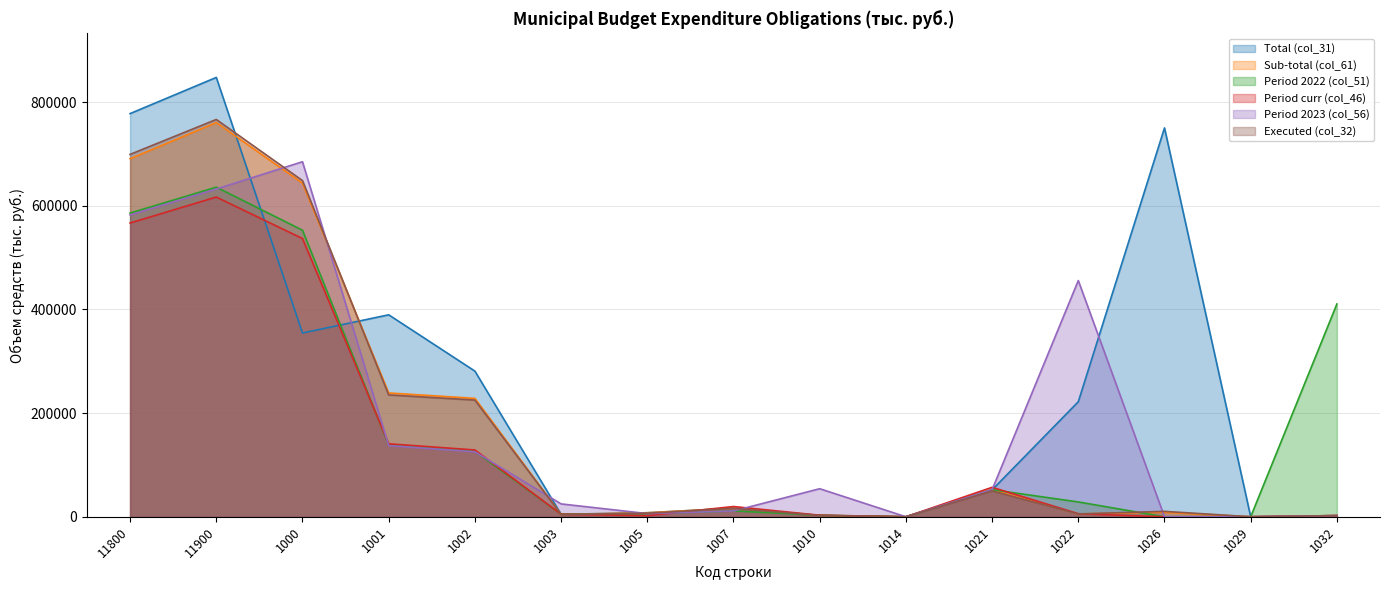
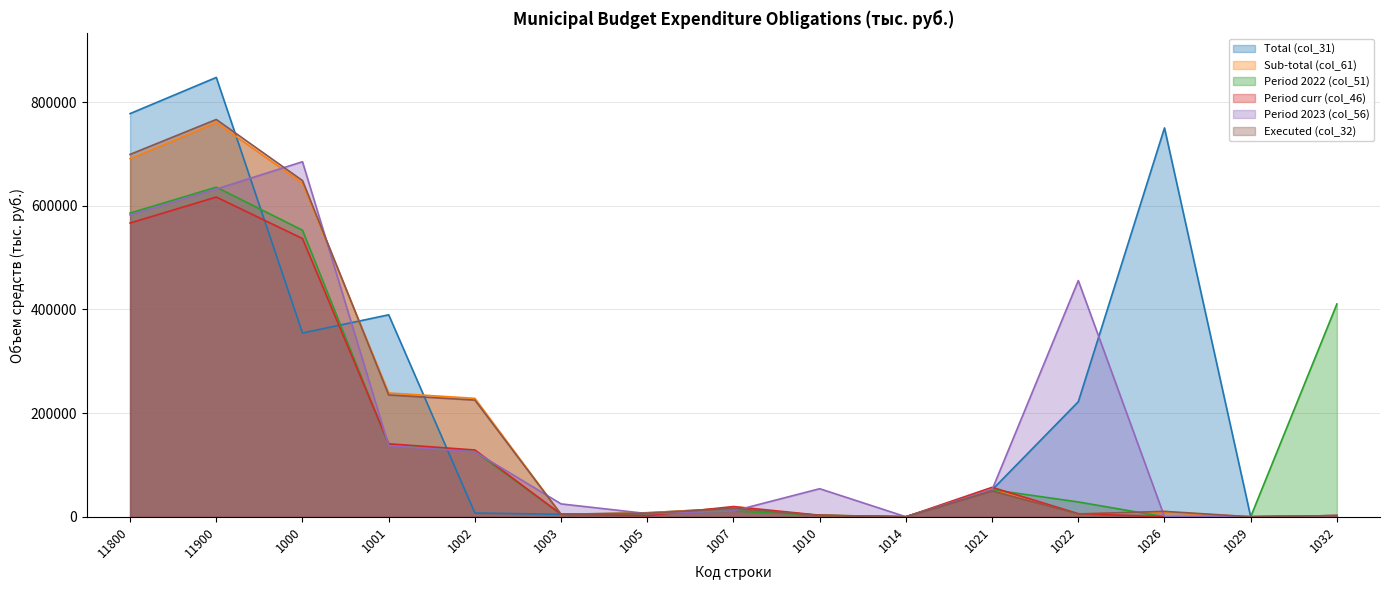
  {
    "Total (col_31)": {
      "11800": 780000,
      "11900": 850000,
      "1000": 350000,
      "1001": 390000,
-     "1002": 280000,
+     "1002": 10000,
      "1022": 220000,
      "1026": 750000
    },
    "Period 2022 (col_51)": {
      "1000": 550000,
      "1022": 30000,
      "1032": 410000
    },
    "Period 2023 (col_56)": {
      "1000": 690000,
      "1003": 20000,
      "1010": 50000,
      "1022": 460000
    }
  }
